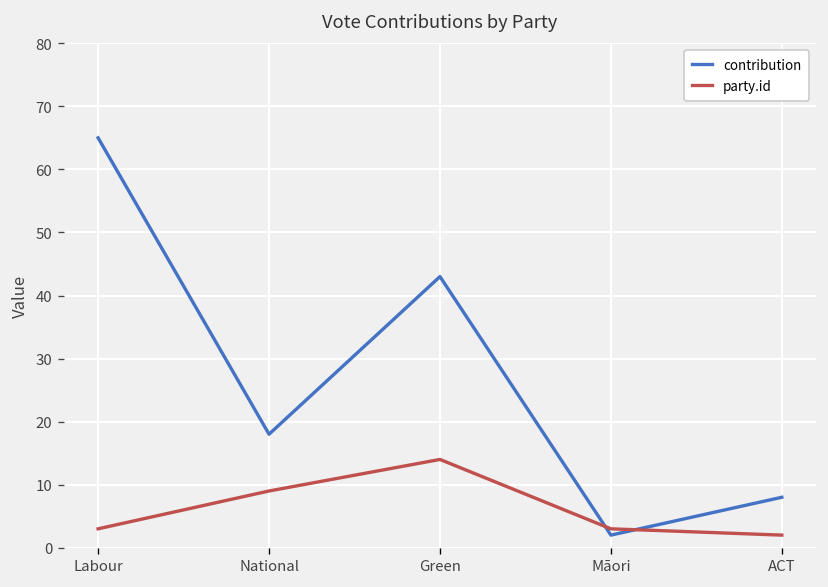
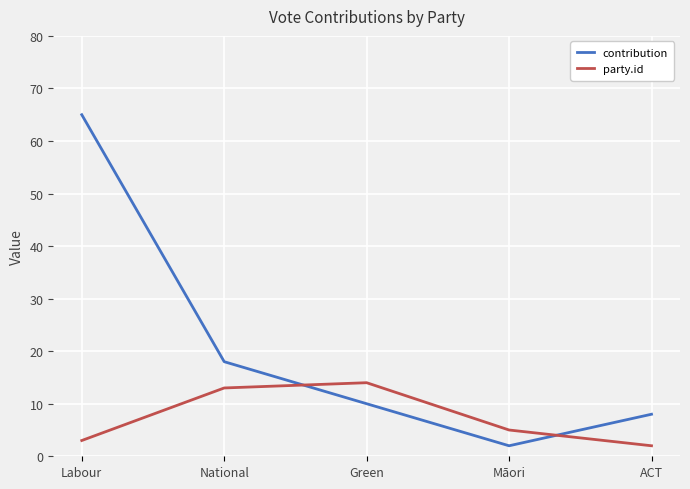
  {
    "contribution": {
      "Labour": 65,
      "National": 18,
-     "Green": 43,
+     "Green": 10,
      "Māori": 2,
      "ACT": 8
    },
    "party.id": {
      "Labour": 3,
-     "National": 9,
+     "National": 13,
      "Green": 14,
-     "Māori": 3,
+     "Māori": 5,
      "ACT": 2
    }
  }
